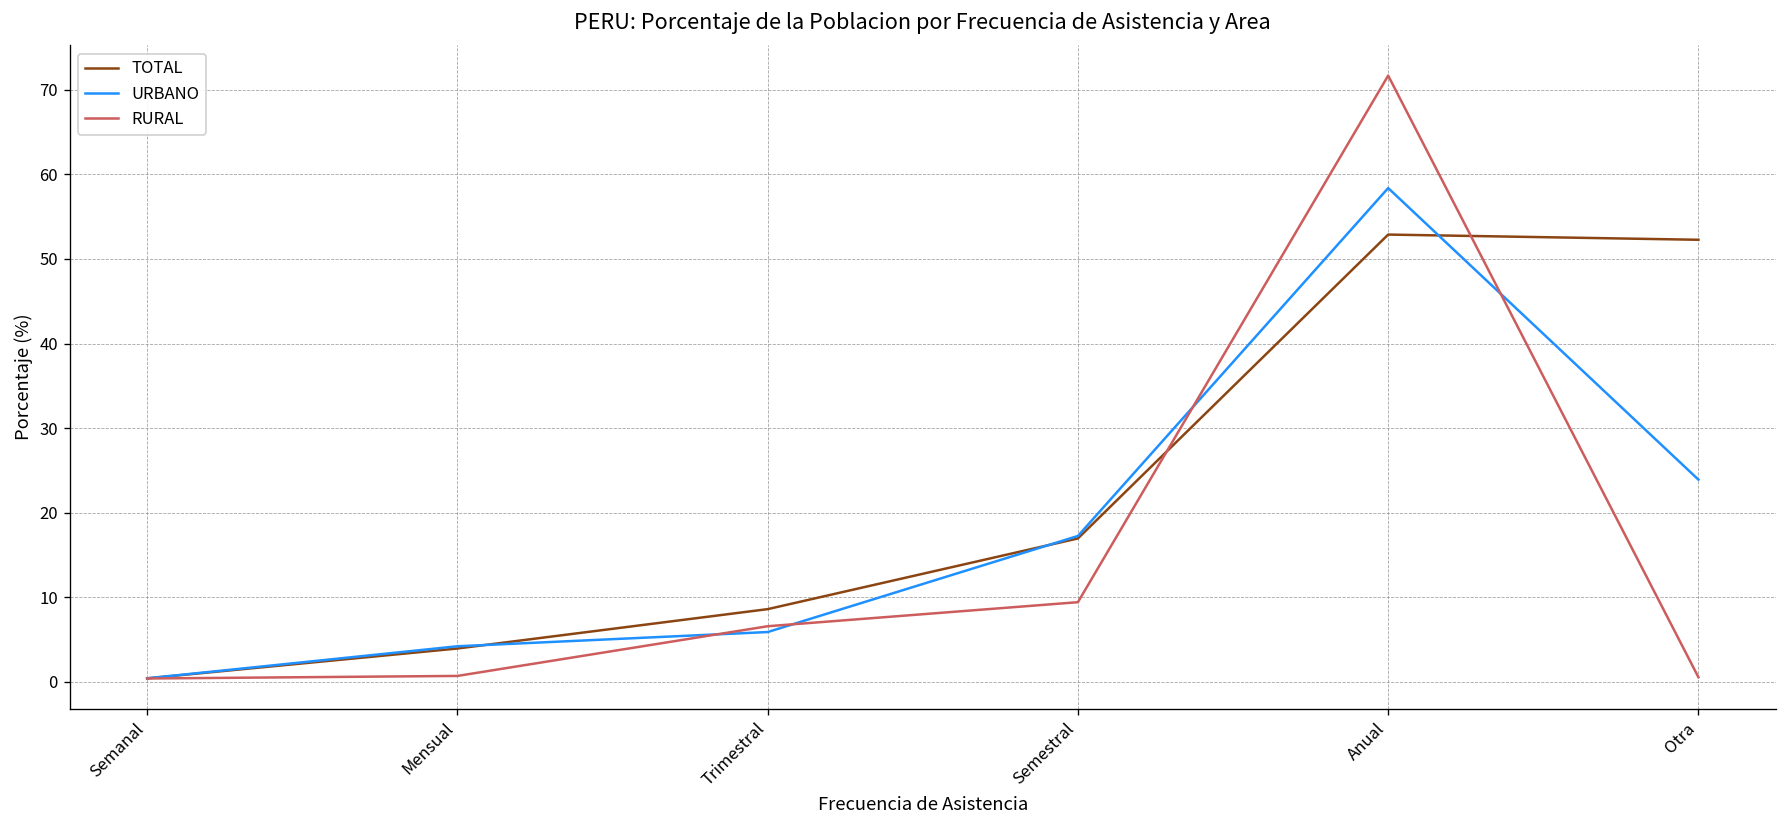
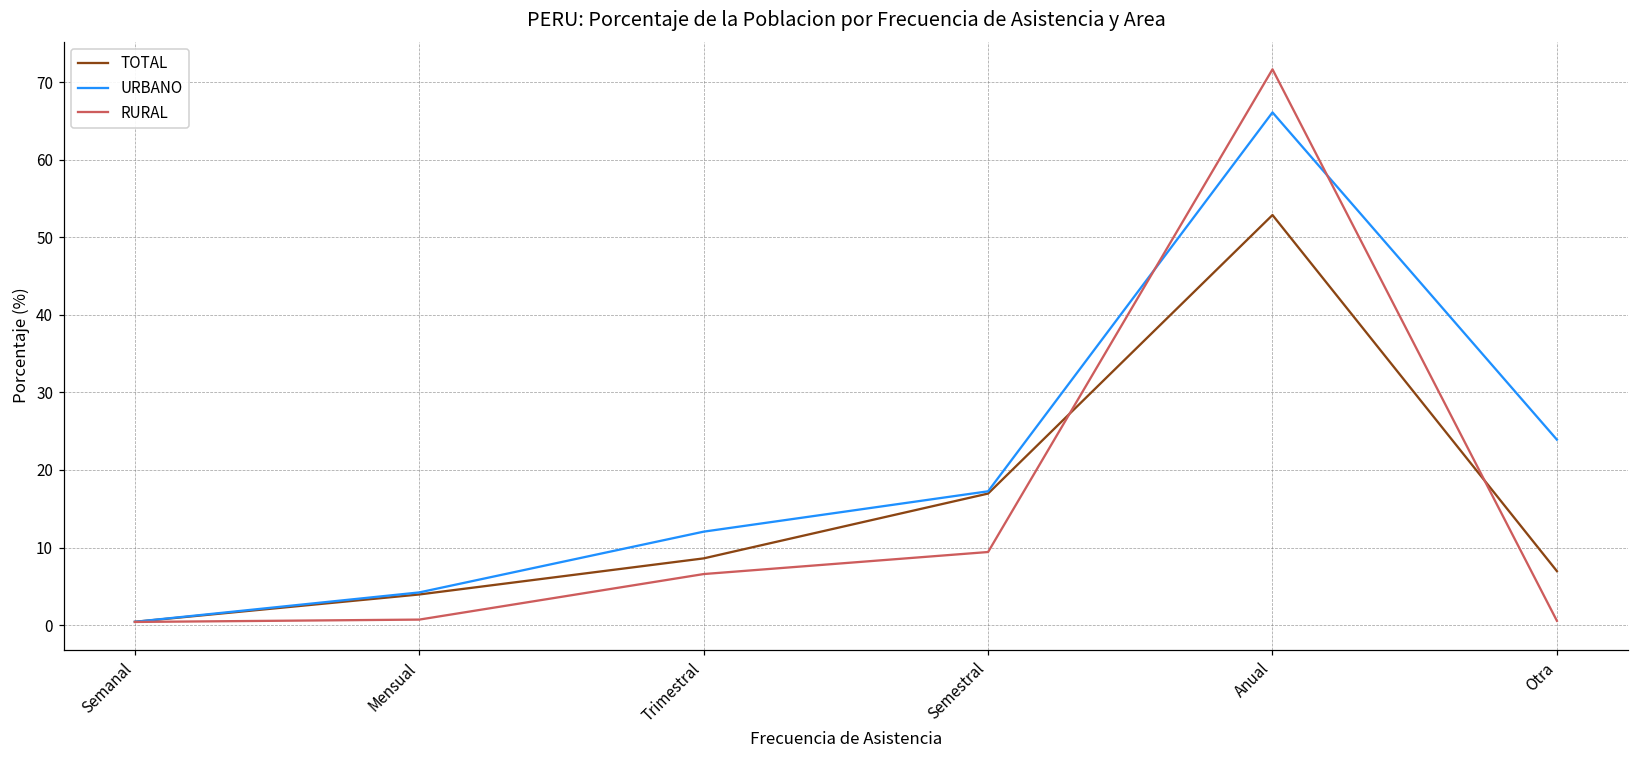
  {
    "TOTAL": {
      "Trimestral": 9,
      "Anual": 53,
-     "Otra": 52
+     "Otra": 7
    },
    "URBANO": {
-     "Trimestral": 6,
-     "Anual": 58,
+     "Trimestral": 12,
+     "Anual": 66,
      "Otra": 24
    },
    "RURAL": {
      "Mensual": 1,
      "Trimestral": 7,
      "Semestral": 9,
      "Anual": 72,
      "Otra": 1
    }
  }
